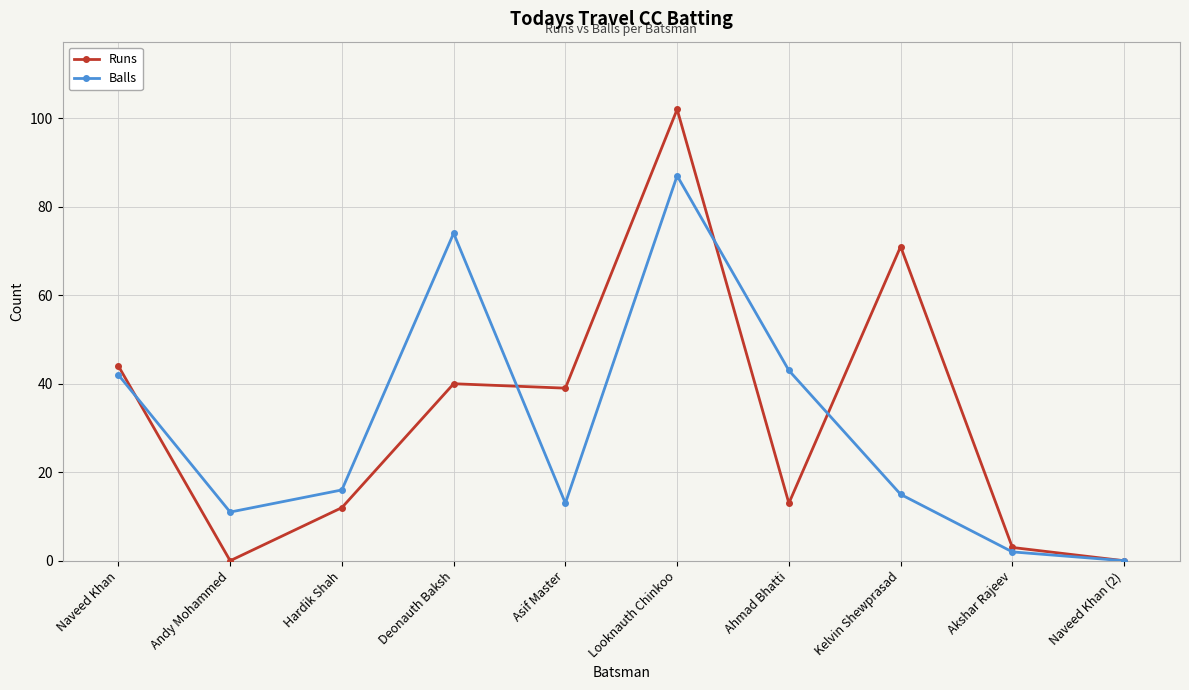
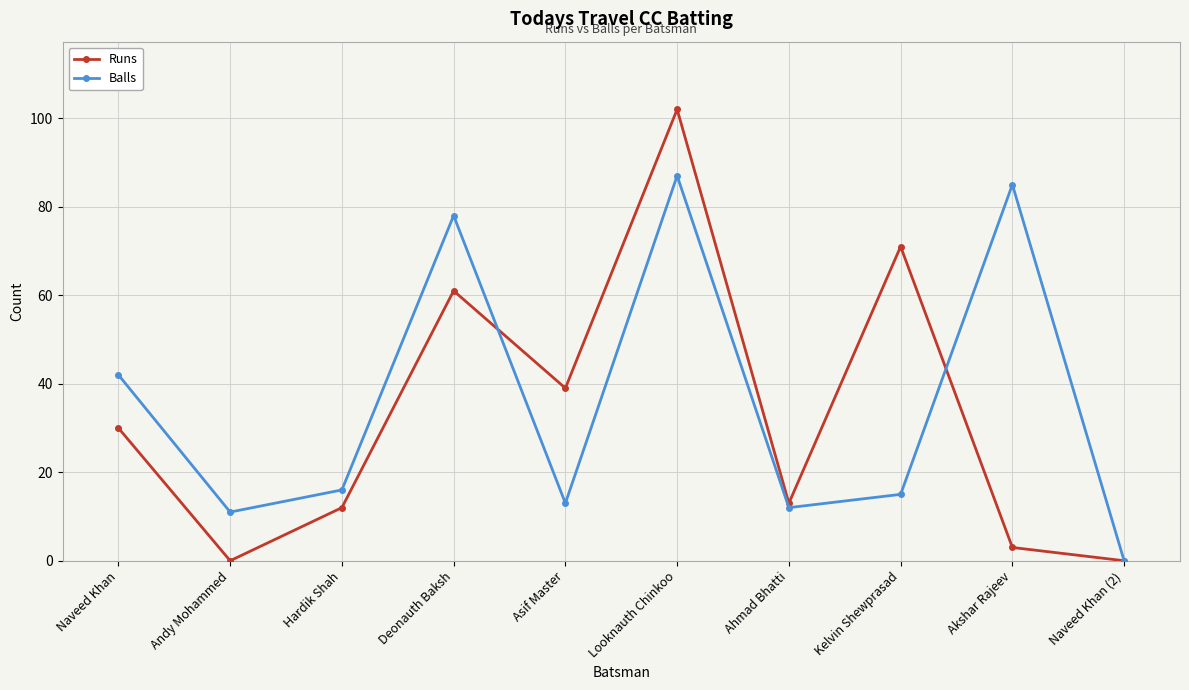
  {
    "Runs": {
-     "Naveed Khan": 44,
+     "Naveed Khan": 30,
      "Andy Mohammed": 0,
      "Hardik Shah": 12,
-     "Deonauth Baksh": 40,
+     "Deonauth Baksh": 61,
      "Asif Master": 39,
      "Looknauth Chinkoo": 102,
      "Ahmad Bhatti": 13,
      "Kelvin Shewprasad": 71,
      "Akshar Rajeev": 3
    },
    "Balls": {
      "Naveed Khan": 42,
      "Andy Mohammed": 11,
      "Hardik Shah": 16,
-     "Deonauth Baksh": 74,
+     "Deonauth Baksh": 78,
      "Asif Master": 13,
      "Looknauth Chinkoo": 87,
-     "Ahmad Bhatti": 43,
+     "Ahmad Bhatti": 12,
      "Kelvin Shewprasad": 15,
-     "Akshar Rajeev": 2
+     "Akshar Rajeev": 85
    }
  }
